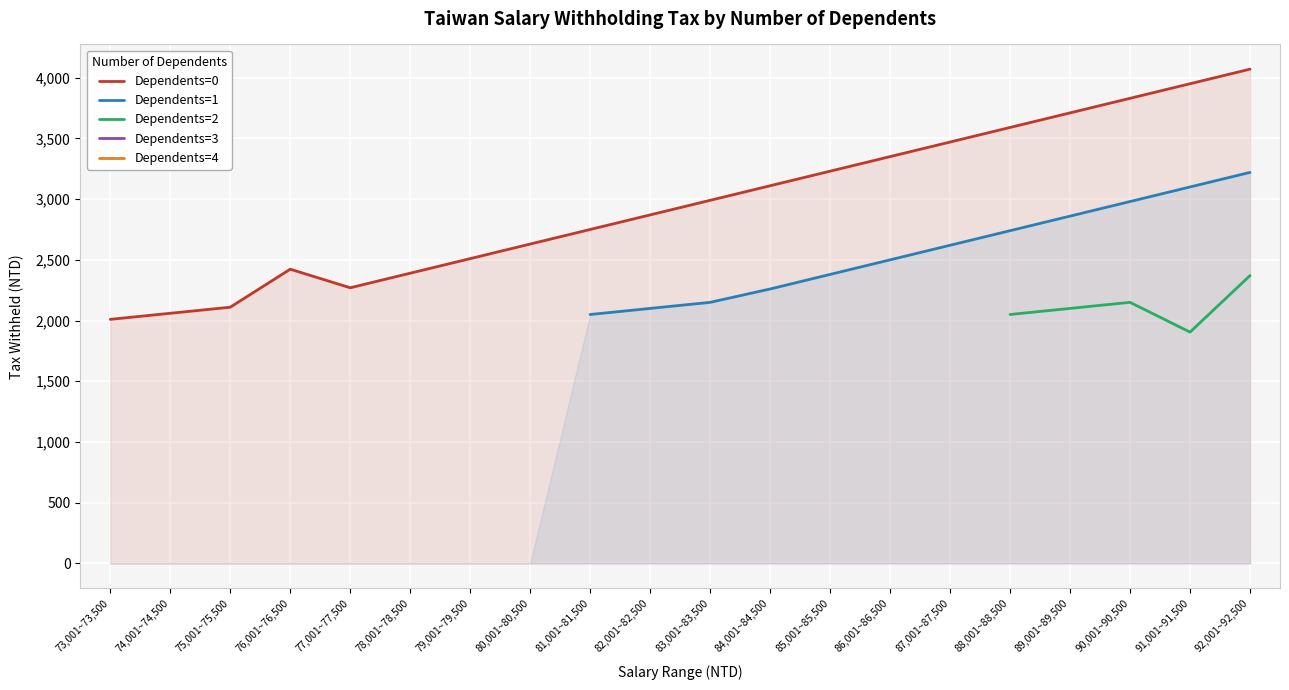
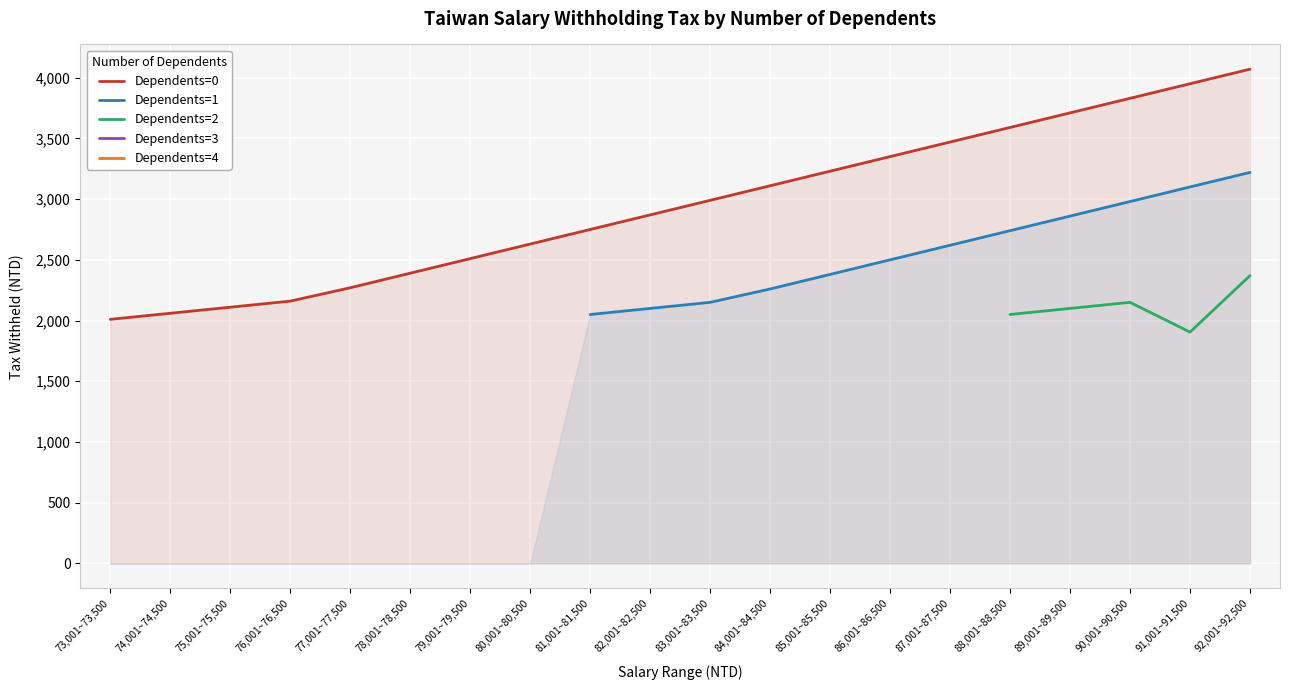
  {
    "Dependents=0": {
      "73,001~73,500": "2,010",
      "74,001~74,500": "2,060",
      "75,001~75,500": "2,110",
-     "76,001~76,500": "2,420",
+     "76,001~76,500": "2,160",
      "77,001~77,500": "2,270",
      "78,001~78,500": "2,390",
      "79,001~79,500": "2,510",
      "80,001~80,500": "2,630",
      "81,001~81,500": "2,750",
      "82,001~82,500": "2,870",
      "83,001~83,500": "2,990",
      "84,001~84,500": "3,110",
      "85,001~85,500": "3,230",
      "86,001~86,500": "3,350",
      "87,001~87,500": "3,470",
      "88,001~88,500": "3,590",
      "89,001~89,500": "3,710",
      "90,001~90,500": "3,830",
      "91,001~91,500": "3,950",
      "92,001~92,500": "4,070"
    },
    "Dependents=2": {
      "88,001~88,500": "2,050",
      "89,001~89,500": "2,100",
      "90,001~90,500": "2,150",
      "91,001~91,500": "1,910",
      "92,001~92,500": "2,370"
    }
  }
